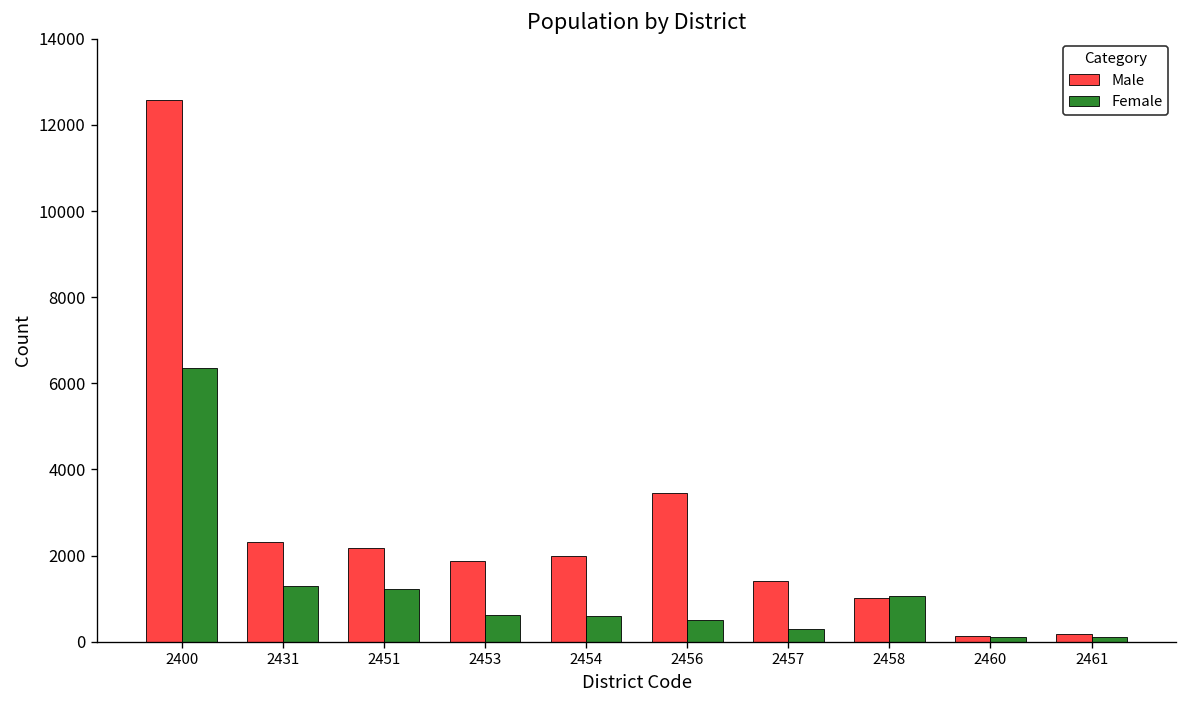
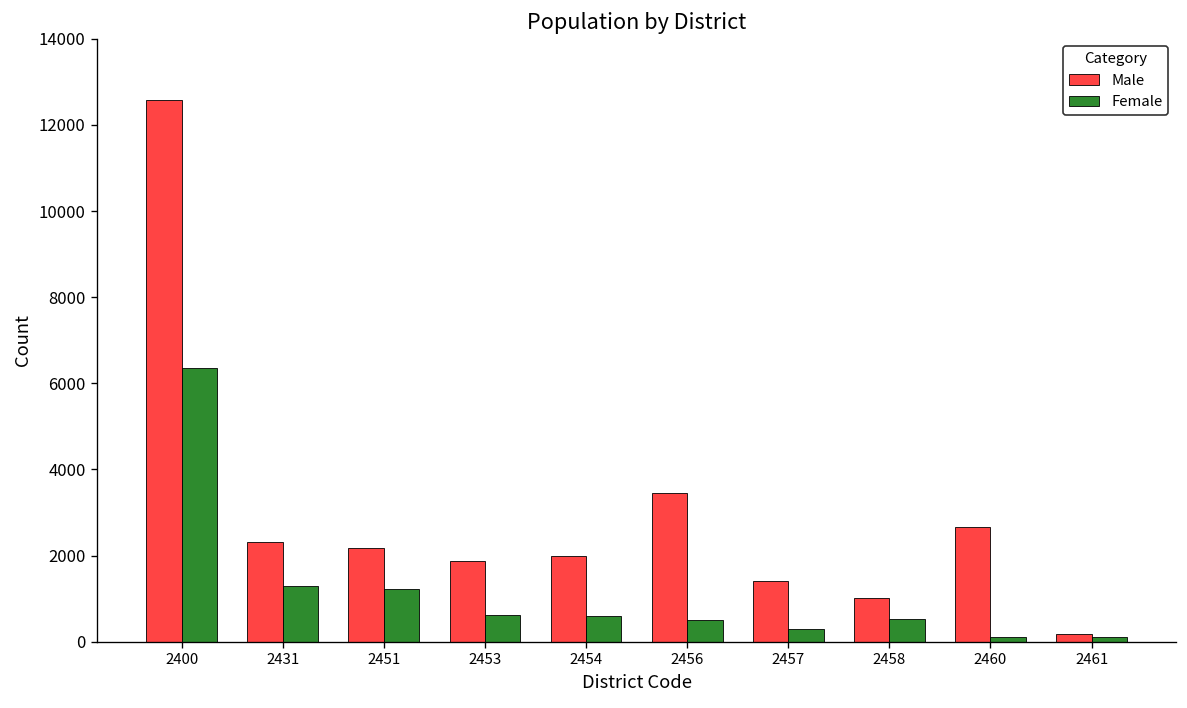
  {
    "Male": {
      "2400": 12600,
      "2431": 2300,
      "2451": 2200,
      "2453": 1900,
      "2454": 2000,
      "2456": 3500,
      "2457": 1400,
      "2458": 1000,
-     "2460": 100,
+     "2460": 2700,
      "2461": 200
    },
    "Female": {
      "2400": 6300,
      "2431": 1300,
      "2451": 1200,
      "2453": 600,
      "2454": 600,
      "2456": 500,
      "2457": 300,
-     "2458": 1100,
+     "2458": 500,
      "2460": 100,
      "2461": 100
    }
  }
